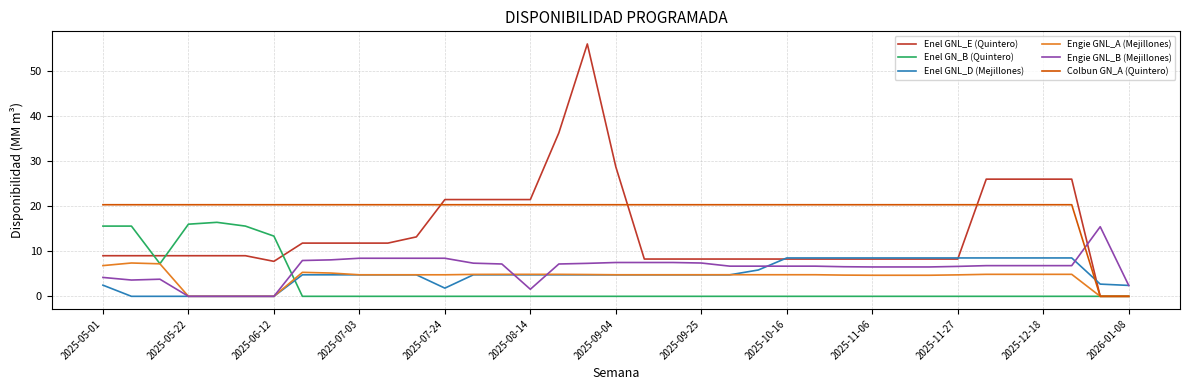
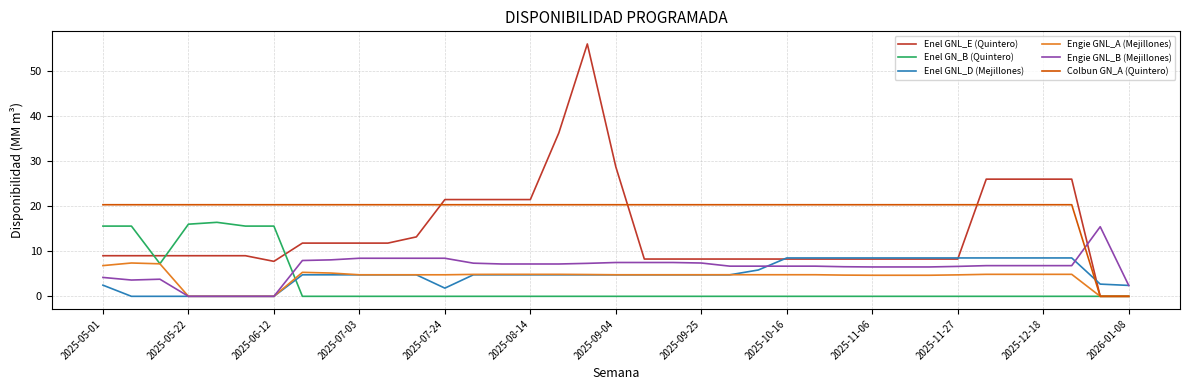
  {
    "Enel GN_B (Quintero)": {
      "2025-05-01": 16,
      "2025-05-22": 16,
-     "2025-06-12": 13,
+     "2025-06-12": 16,
      "2025-07-03": 0,
      "2025-07-24": 0,
      "2025-08-14": 0,
      "2025-09-04": 0,
      "2025-09-25": 0,
      "2025-10-16": 0,
      "2025-11-06": 0,
      "2025-11-27": 0,
      "2025-12-18": 0
    },
    "Enel GNL_D (Mejillones)": {
      "2025-05-01": 2,
      "2025-07-24": 2,
      "2025-12-18": 9
    },
    "Engie GNL_B (Mejillones)": {
      "2025-05-01": 4,
      "2025-07-03": 8,
      "2025-07-24": 8,
-     "2025-08-14": 2,
+     "2025-08-14": 7,
      "2025-09-04": 7,
      "2025-09-25": 7,
      "2025-10-16": 7,
      "2025-11-06": 7,
      "2025-11-27": 7,
      "2025-12-18": 7
    }
  }
